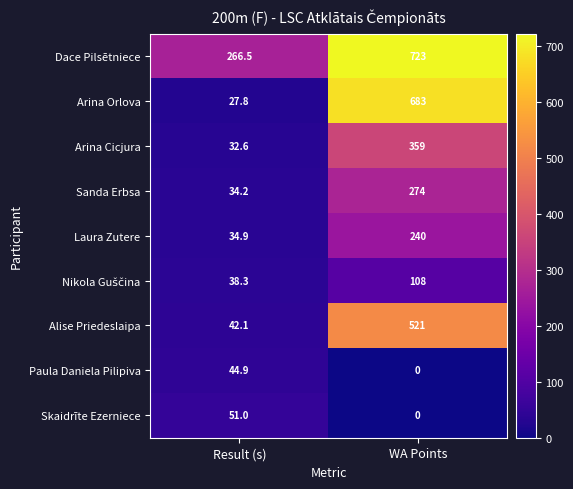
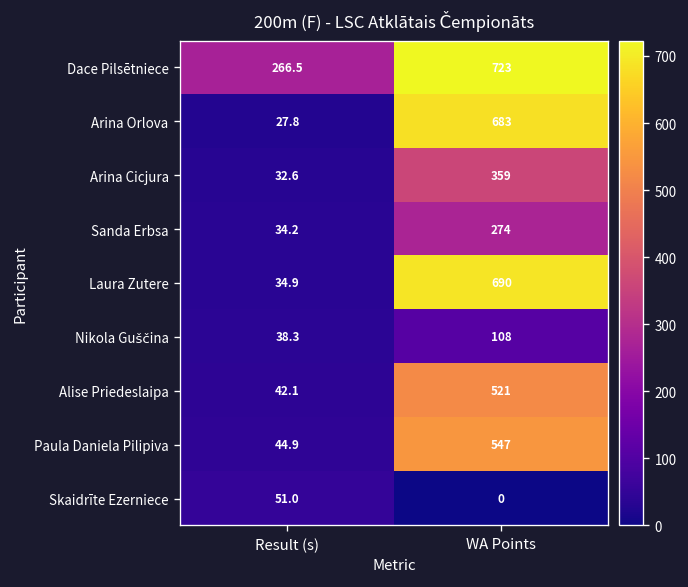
  {
    "Dace Pilsētniece": {
      "Result (s)": 266.5,
      "WA Points": 723
    },
    "Arina Orlova": {
      "Result (s)": 27.8,
      "WA Points": 683
    },
    "Arina Cicjura": {
      "Result (s)": 32.6,
      "WA Points": 359
    },
    "Sanda Erbsa": {
      "Result (s)": 34.2,
      "WA Points": 274
    },
    "Laura Zutere": {
      "Result (s)": 34.9,
-     "WA Points": 240
+     "WA Points": 690
    },
    "Nikola Guščina": {
      "Result (s)": 38.3,
      "WA Points": 108
    },
    "Alise Priedeslaipa": {
      "Result (s)": 42.1,
      "WA Points": 521
    },
    "Paula Daniela Pilipiva": {
      "Result (s)": 44.9,
-     "WA Points": 0
+     "WA Points": 547
    },
    "Skaidrīte Ezerniece": {
      "Result (s)": 51.0,
      "WA Points": 0
    }
  }
